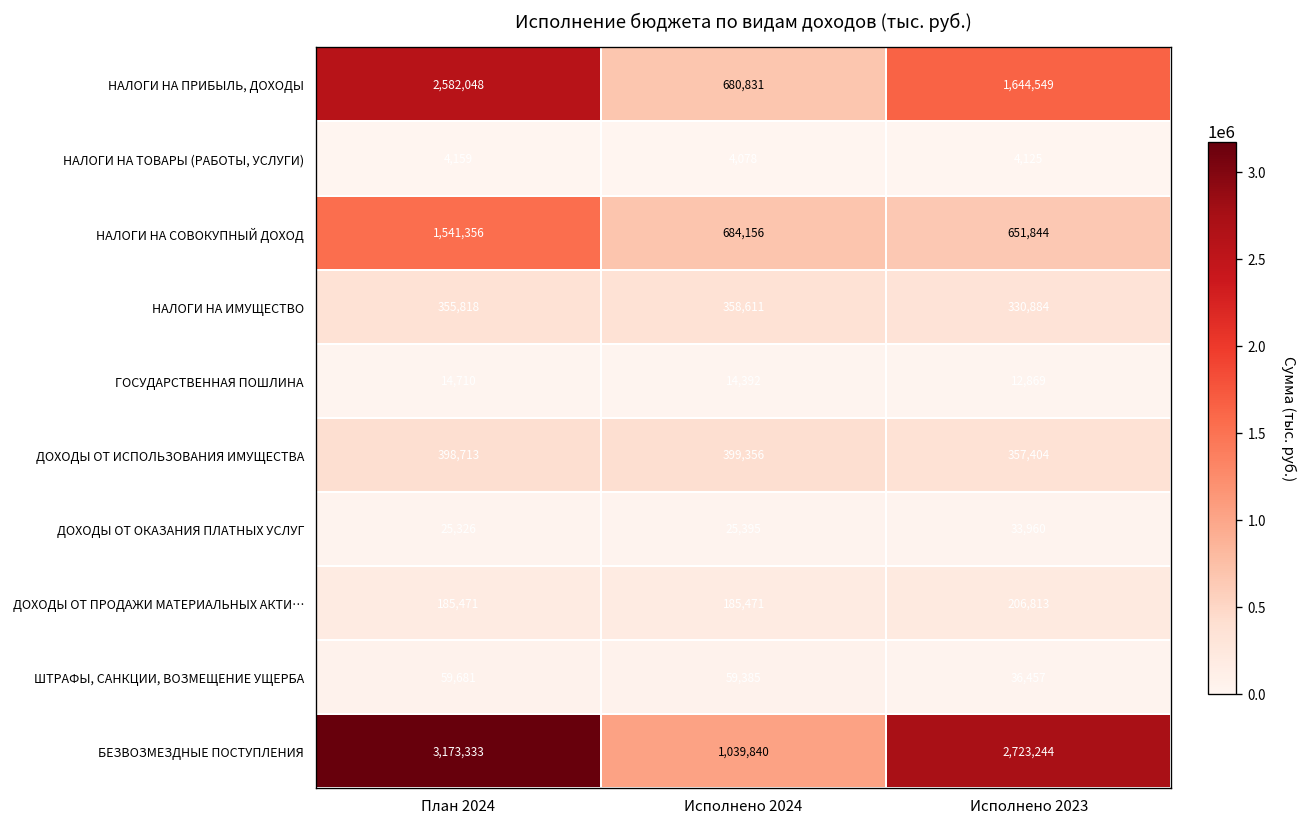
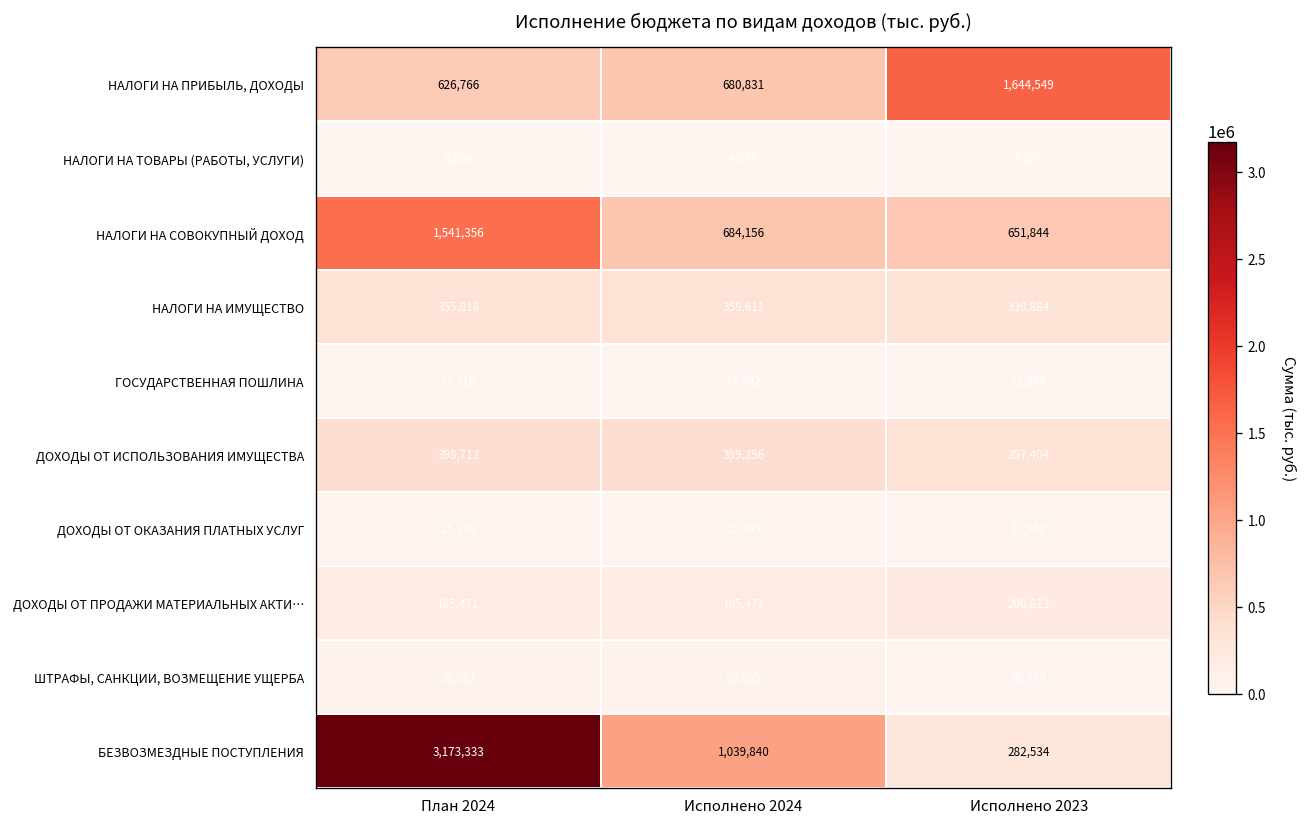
  {
    "НАЛОГИ НА ПРИБЫЛЬ, ДОХОДЫ": {
-     "План 2024": "2,582,048",
+     "План 2024": "626,766",
      "Исполнено 2024": "680,831",
      "Исполнено 2023": "1,644,549"
    },
    "НАЛОГИ НА СОВОКУПНЫЙ ДОХОД": {
      "План 2024": "1,541,356",
      "Исполнено 2024": "684,156",
      "Исполнено 2023": "651,844"
    },
    "БЕЗВОЗМЕЗДНЫЕ ПОСТУПЛЕНИЯ": {
      "План 2024": "3,173,333",
      "Исполнено 2024": "1,039,840",
-     "Исполнено 2023": "2,723,244"
+     "Исполнено 2023": "282,534"
    }
  }
